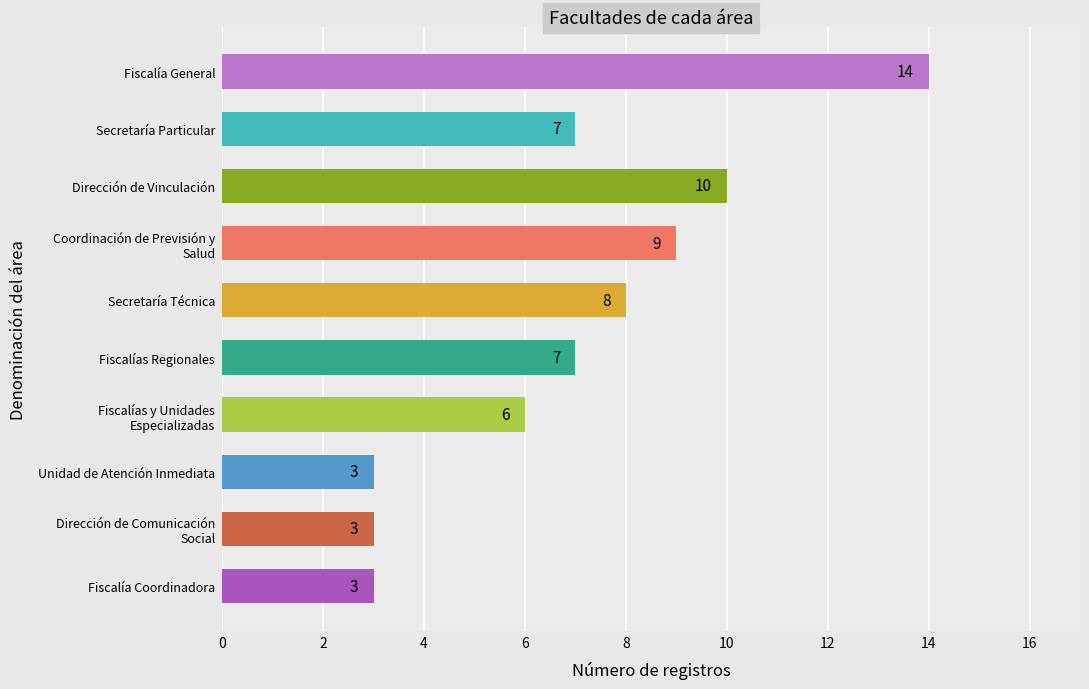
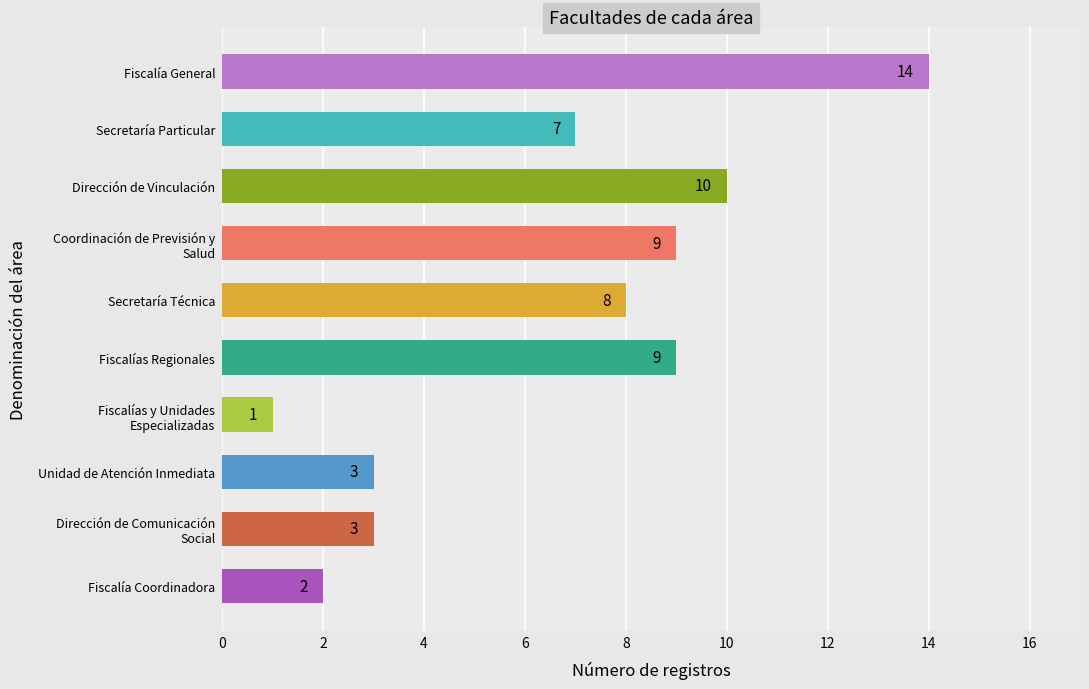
  {
    "Fiscalía General": 14,
    "Secretaría Particular": 7,
    "Dirección de Vinculación": 10,
    "Coordinación de Previsión y Salud": 9,
    "Secretaría Técnica": 8,
-   "Fiscalías Regionales": 7,
-   "Fiscalías y Unidades Especializadas": 6,
+   "Fiscalías Regionales": 9,
+   "Fiscalías y Unidades Especializadas": 1,
    "Unidad de Atención Inmediata": 3,
    "Dirección de Comunicación Social": 3,
-   "Fiscalía Coordinadora": 3
+   "Fiscalía Coordinadora": 2
  }
